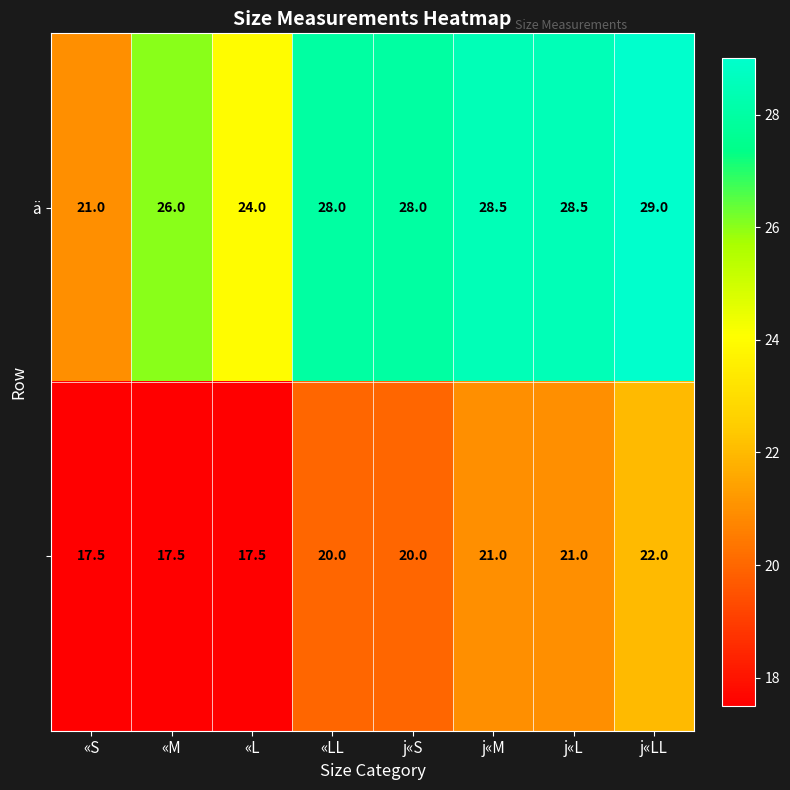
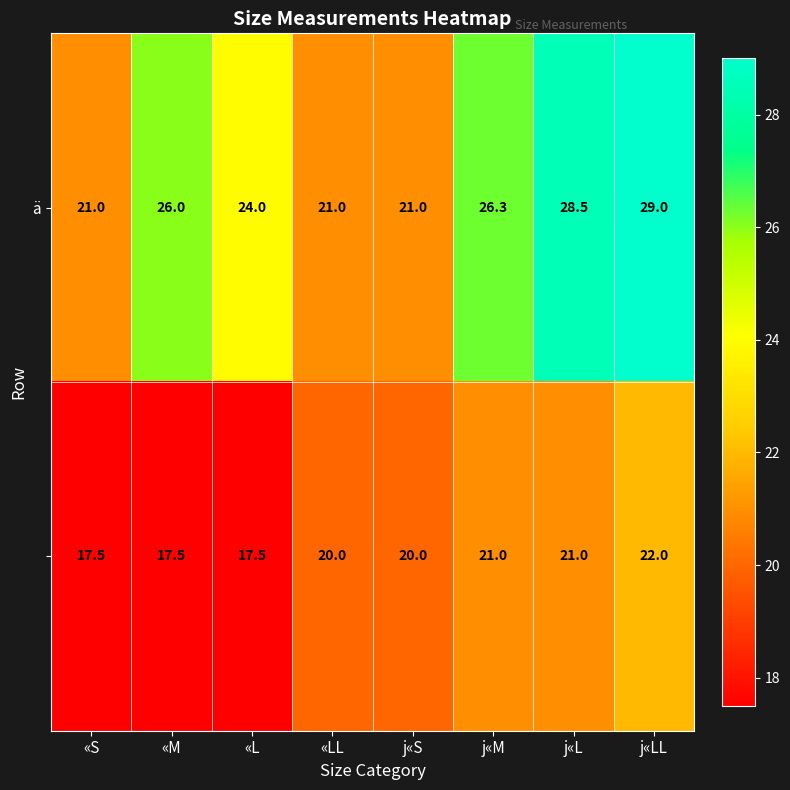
  {
    "ä": {
      "«S": 21.0,
      "«M": 26.0,
      "«L": 24.0,
-     "«LL": 28.0,
-     "j«S": 28.0,
-     "j«M": 28.5,
+     "«LL": 21.0,
+     "j«S": 21.0,
+     "j«M": 26.3,
      "j«L": 28.5,
      "j«LL": 29.0
    }
  }
